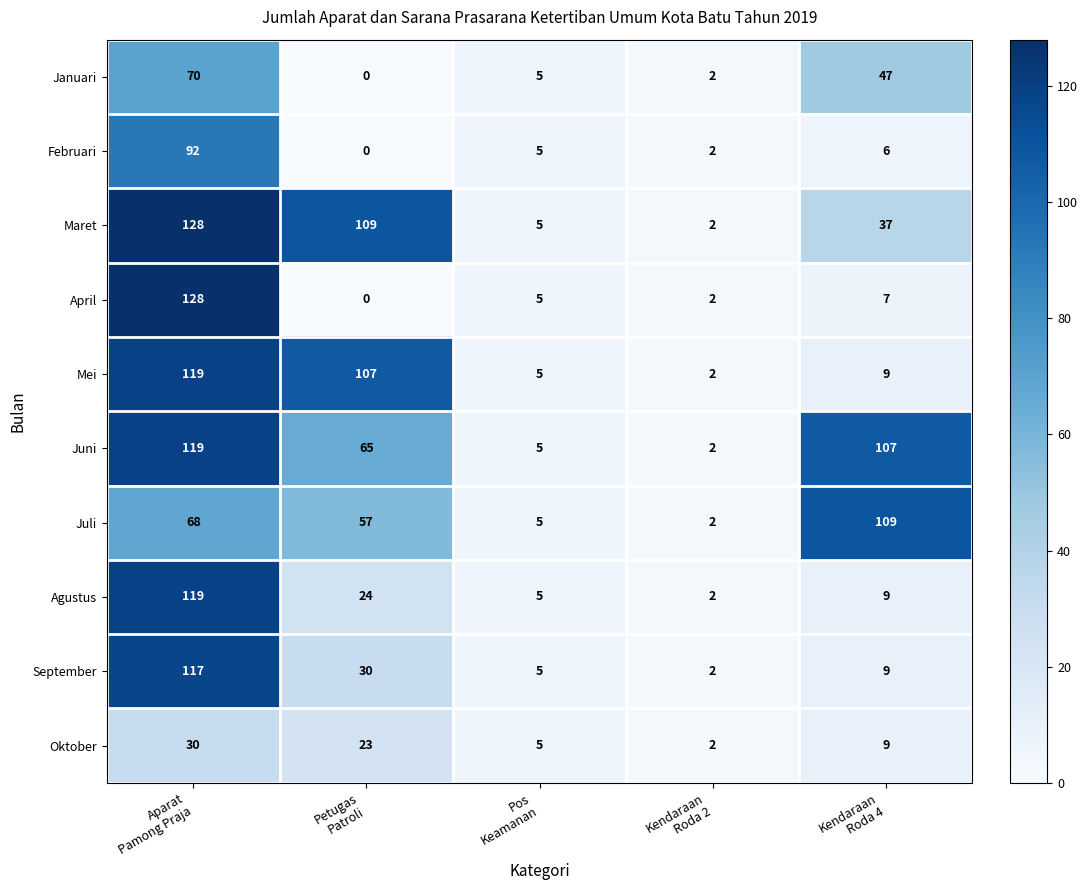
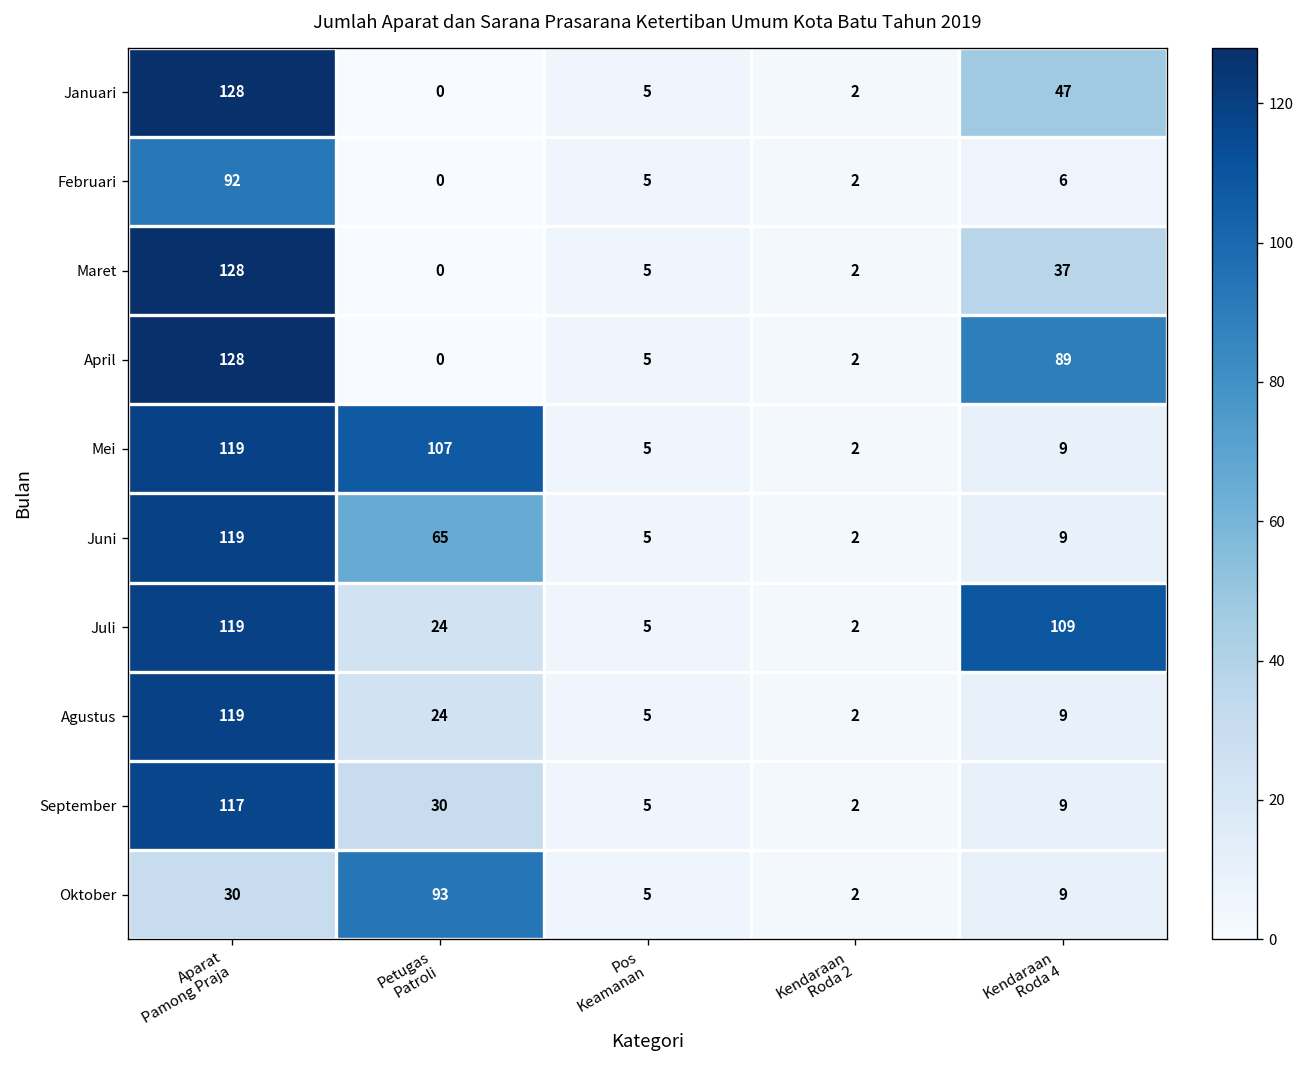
  {
    "Januari": {
-     "Aparat Pamong Praja": 70,
+     "Aparat Pamong Praja": 128,
      "Petugas Patroli": 0,
      "Pos Keamanan": 5,
      "Kendaraan Roda 2": 2,
      "Kendaraan Roda 4": 47
    },
    "Februari": {
      "Aparat Pamong Praja": 92,
      "Petugas Patroli": 0,
      "Pos Keamanan": 5,
      "Kendaraan Roda 2": 2,
      "Kendaraan Roda 4": 6
    },
    "Maret": {
      "Aparat Pamong Praja": 128,
-     "Petugas Patroli": 109,
+     "Petugas Patroli": 0,
      "Pos Keamanan": 5,
      "Kendaraan Roda 2": 2,
      "Kendaraan Roda 4": 37
    },
    "April": {
      "Aparat Pamong Praja": 128,
      "Petugas Patroli": 0,
      "Pos Keamanan": 5,
      "Kendaraan Roda 2": 2,
-     "Kendaraan Roda 4": 7
+     "Kendaraan Roda 4": 89
    },
    "Mei": {
      "Aparat Pamong Praja": 119,
      "Petugas Patroli": 107,
      "Pos Keamanan": 5,
      "Kendaraan Roda 2": 2,
      "Kendaraan Roda 4": 9
    },
    "Juni": {
      "Aparat Pamong Praja": 119,
      "Petugas Patroli": 65,
      "Pos Keamanan": 5,
      "Kendaraan Roda 2": 2,
-     "Kendaraan Roda 4": 107
+     "Kendaraan Roda 4": 9
    },
    "Juli": {
-     "Aparat Pamong Praja": 68,
-     "Petugas Patroli": 57,
+     "Aparat Pamong Praja": 119,
+     "Petugas Patroli": 24,
      "Pos Keamanan": 5,
      "Kendaraan Roda 2": 2,
      "Kendaraan Roda 4": 109
    },
    "Agustus": {
      "Aparat Pamong Praja": 119,
      "Petugas Patroli": 24,
      "Pos Keamanan": 5,
      "Kendaraan Roda 2": 2,
      "Kendaraan Roda 4": 9
    },
    "September": {
      "Aparat Pamong Praja": 117,
      "Petugas Patroli": 30,
      "Pos Keamanan": 5,
      "Kendaraan Roda 2": 2,
      "Kendaraan Roda 4": 9
    },
    "Oktober": {
      "Aparat Pamong Praja": 30,
-     "Petugas Patroli": 23,
+     "Petugas Patroli": 93,
      "Pos Keamanan": 5,
      "Kendaraan Roda 2": 2,
      "Kendaraan Roda 4": 9
    }
  }
